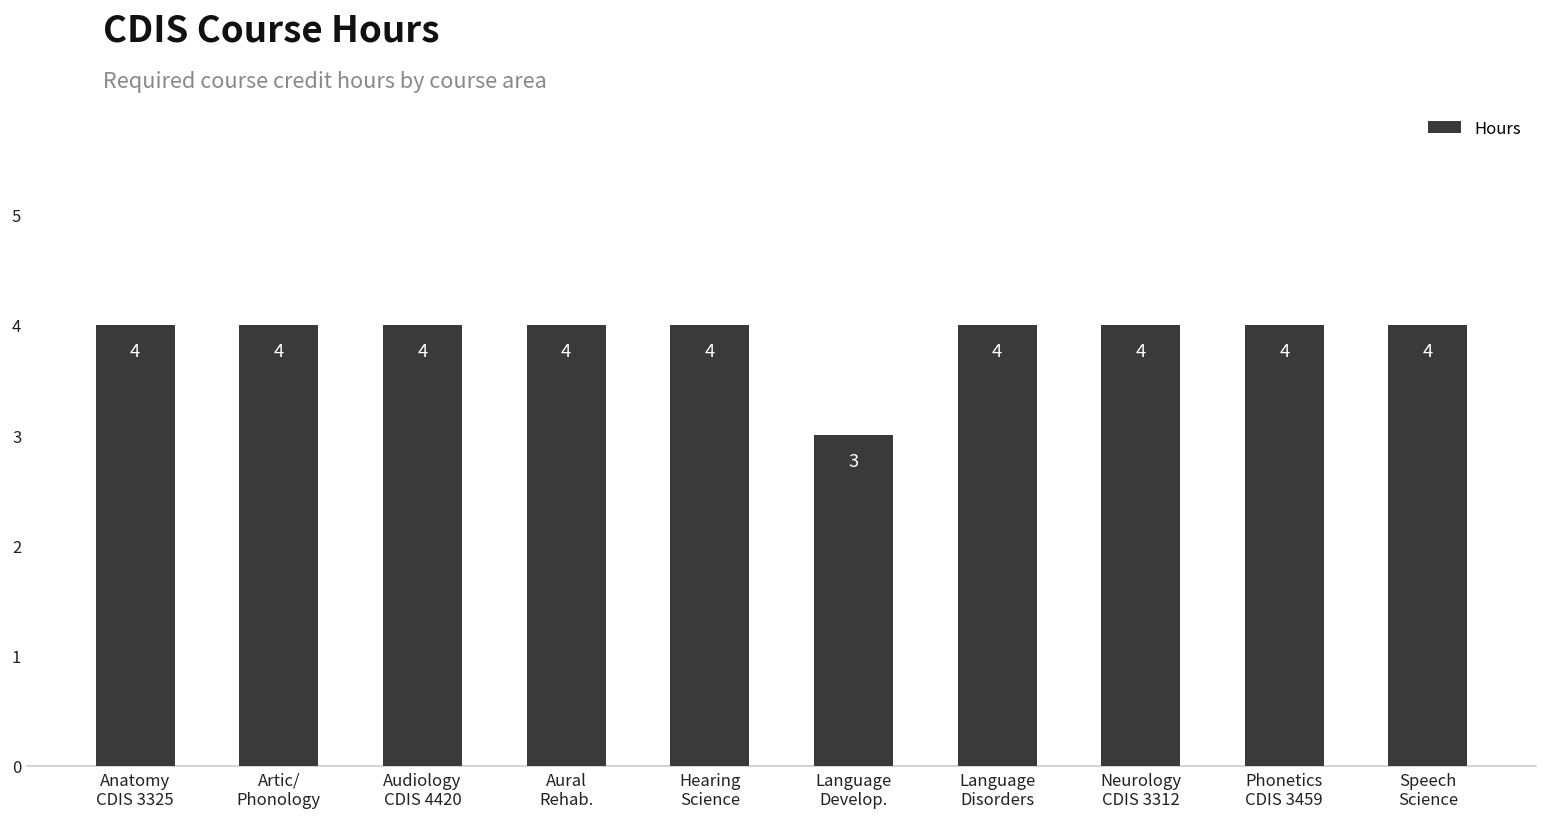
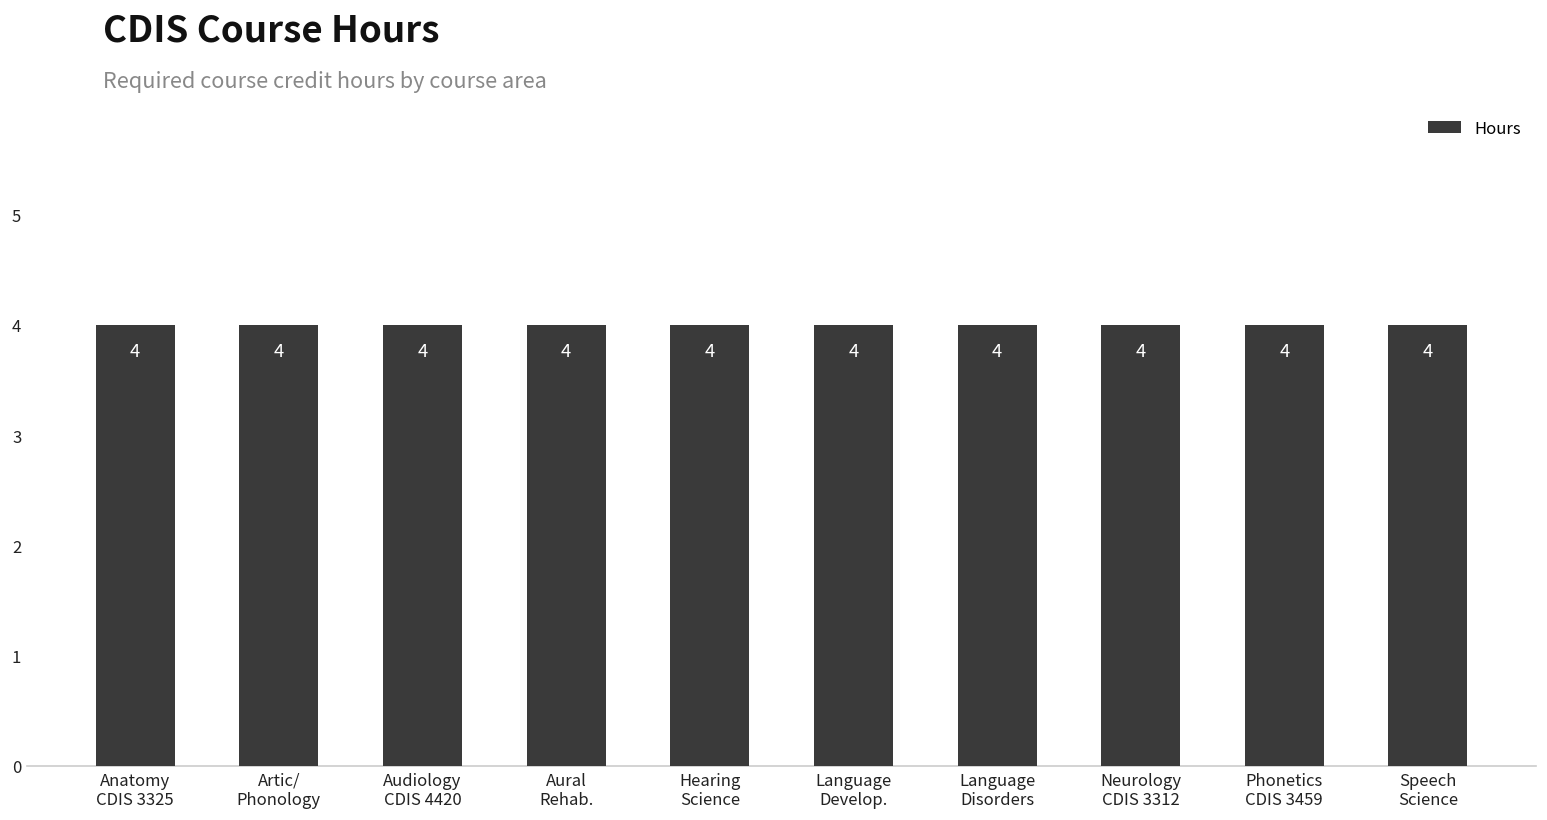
  {
    "Anatomy CDIS 3325": 4,
    "Artic/ Phonology": 4,
    "Audiology CDIS 4420": 4,
    "Aural Rehab.": 4,
    "Hearing Science": 4,
-   "Language Develop.": 3,
+   "Language Develop.": 4,
    "Language Disorders": 4,
    "Neurology CDIS 3312": 4,
    "Phonetics CDIS 3459": 4,
    "Speech Science": 4
  }
